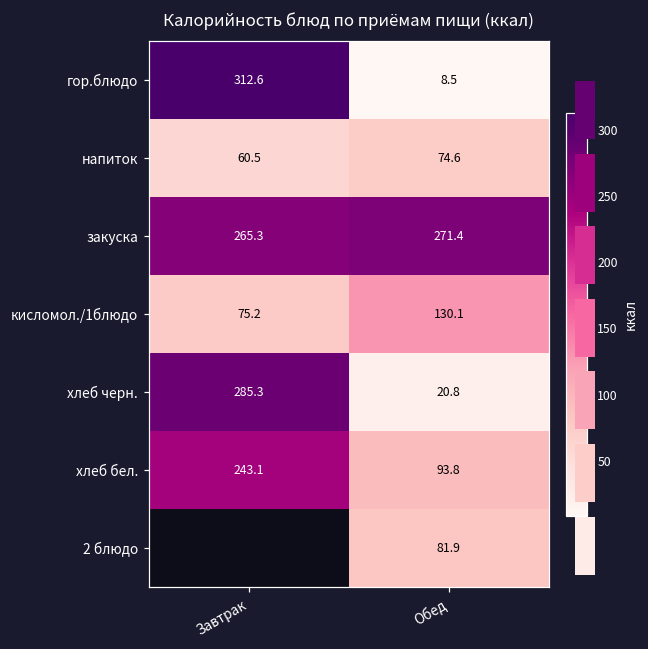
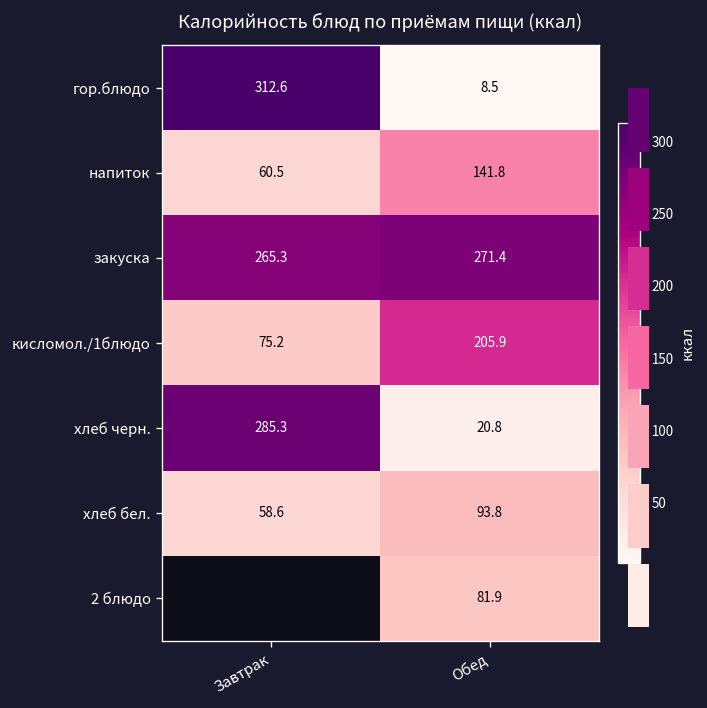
  {
    "Калорийность блюд по приёмам пищи (ккал)": {
      "гор.блюдо": {
        "Завтрак": 312.6,
        "Обед": 8.5
      },
      "напиток": {
        "Завтрак": 60.5,
-       "Обед": 74.6
+       "Обед": 141.8
      },
      "закуска": {
        "Завтрак": 265.3,
        "Обед": 271.4
      },
      "кисломол./1блюдо": {
        "Завтрак": 75.2,
-       "Обед": 130.1
+       "Обед": 205.9
      },
      "хлеб черн.": {
        "Завтрак": 285.3,
        "Обед": 20.8
      },
      "хлеб бел.": {
-       "Завтрак": 243.1,
+       "Завтрак": 58.6,
        "Обед": 93.8
      },
      "2 блюдо": {
        "Обед": 81.9
      }
    }
  }
